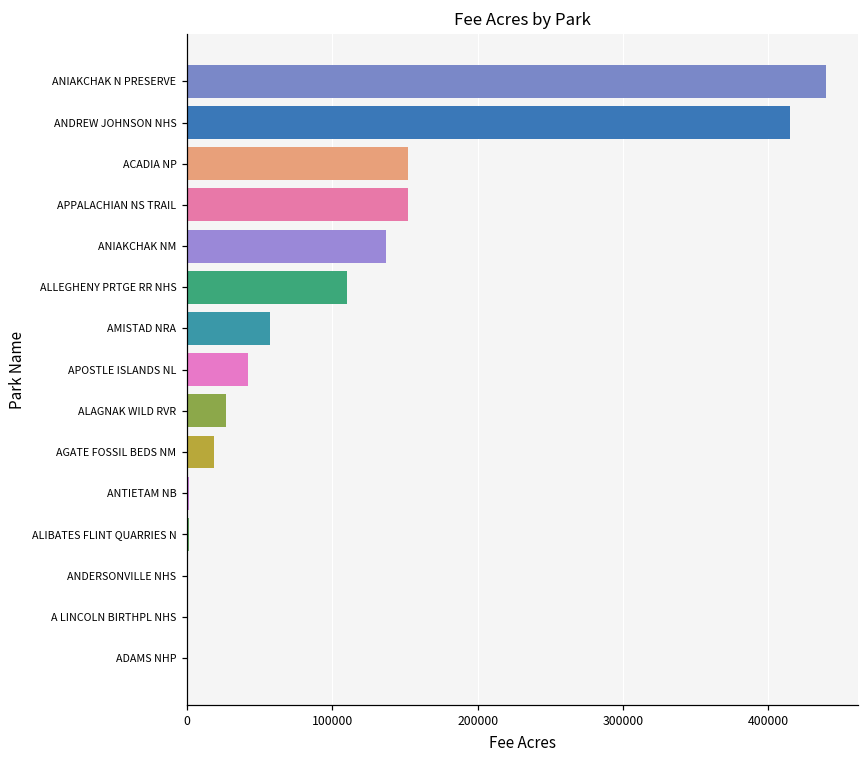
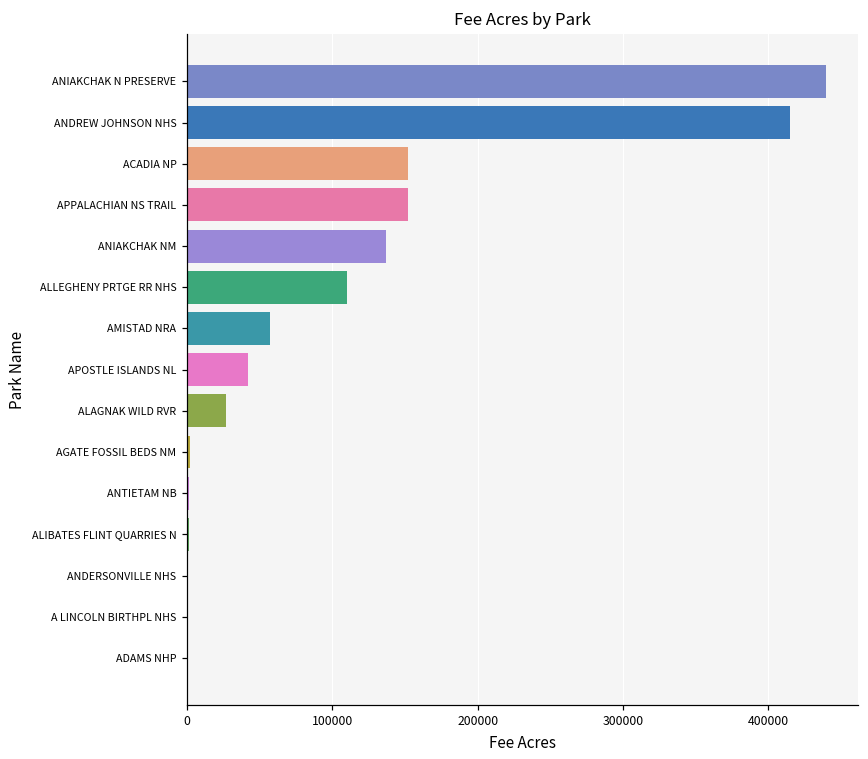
  {
    "ANIAKCHAK N PRESERVE": 440000,
    "ANDREW JOHNSON NHS": 415000,
    "ACADIA NP": 152000,
    "APPALACHIAN NS TRAIL": 152000,
    "ANIAKCHAK NM": 137000,
    "ALLEGHENY PRTGE RR NHS": 110000,
    "AMISTAD NRA": 57000,
    "APOSTLE ISLANDS NL": 42000,
    "ALAGNAK WILD RVR": 27000,
-   "AGATE FOSSIL BEDS NM": 19000
+   "AGATE FOSSIL BEDS NM": 2000
  }
